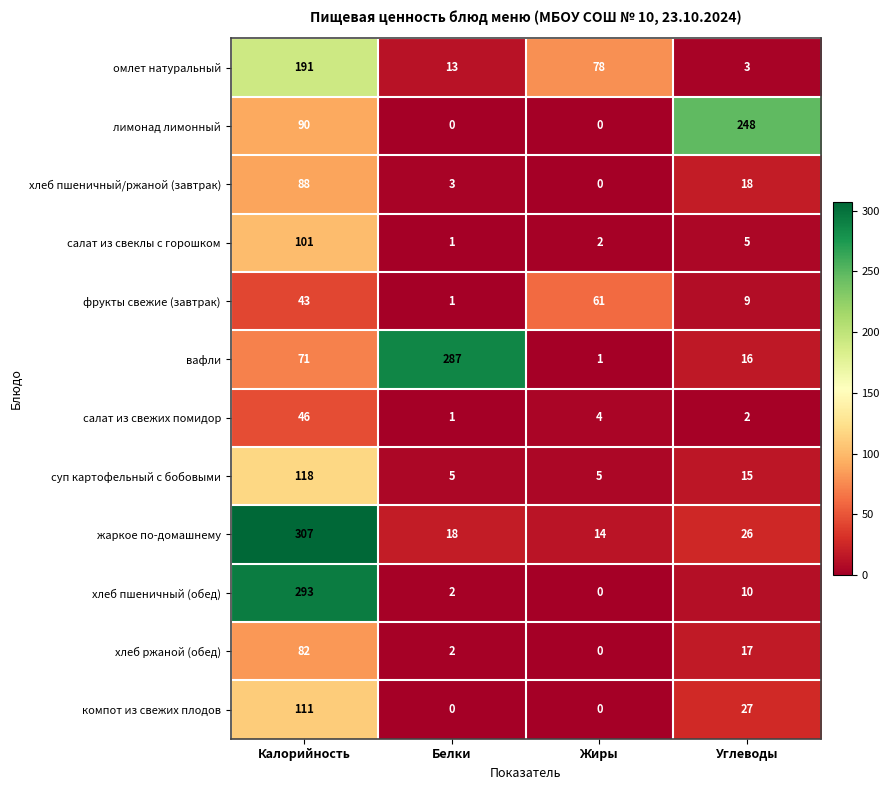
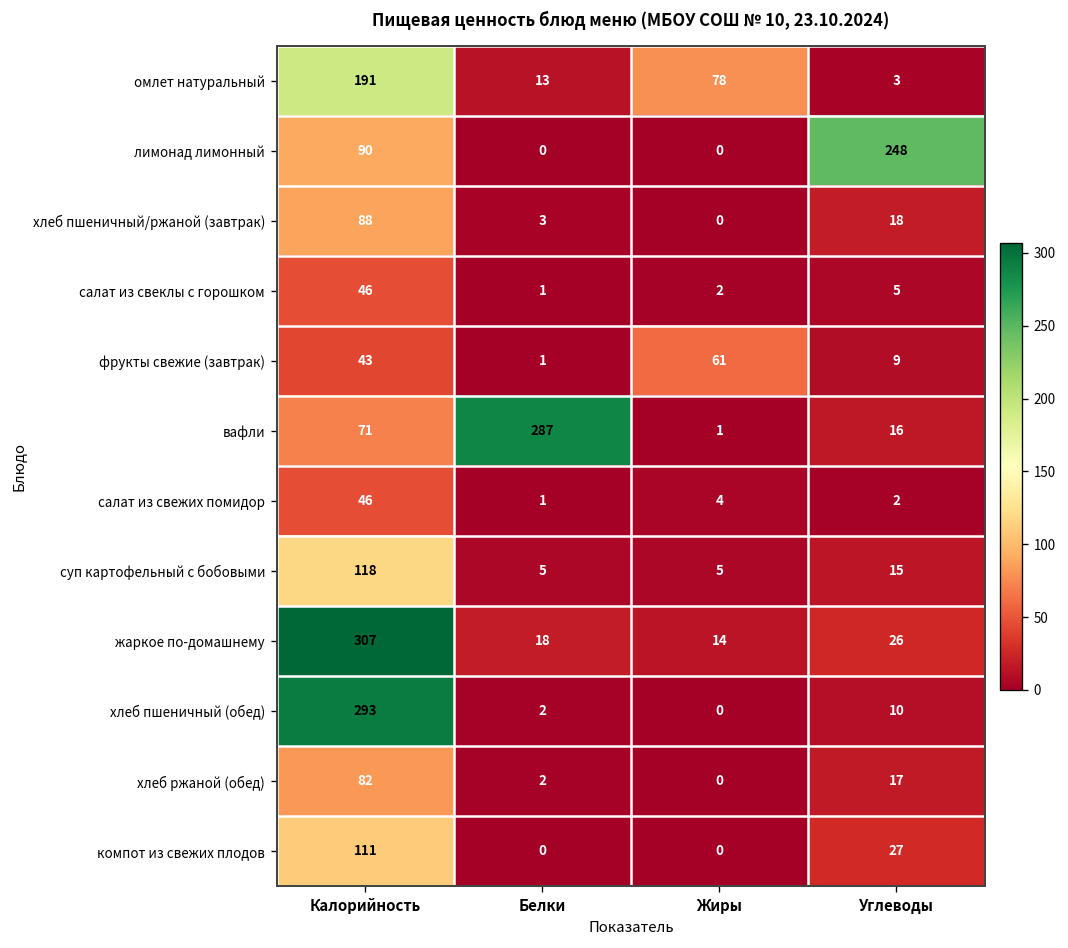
  {
    "омлет натуральный": {
      "Калорийность": 191,
      "Белки": 13,
      "Жиры": 78,
      "Углеводы": 3
    },
    "лимонад лимонный": {
      "Калорийность": 90,
      "Белки": 0,
      "Жиры": 0,
      "Углеводы": 248
    },
    "хлеб пшеничный/ржаной (завтрак)": {
      "Калорийность": 88,
      "Белки": 3,
      "Жиры": 0,
      "Углеводы": 18
    },
    "салат из свеклы с горошком": {
-     "Калорийность": 101,
+     "Калорийность": 46,
      "Белки": 1,
      "Жиры": 2,
      "Углеводы": 5
    },
    "фрукты свежие (завтрак)": {
      "Калорийность": 43,
      "Белки": 1,
      "Жиры": 61,
      "Углеводы": 9
    },
    "вафли": {
      "Калорийность": 71,
      "Белки": 287,
      "Жиры": 1,
      "Углеводы": 16
    },
    "салат из свежих помидор": {
      "Калорийность": 46,
      "Белки": 1,
      "Жиры": 4,
      "Углеводы": 2
    },
    "суп картофельный с бобовыми": {
      "Калорийность": 118,
      "Белки": 5,
      "Жиры": 5,
      "Углеводы": 15
    },
    "жаркое по-домашнему": {
      "Калорийность": 307,
      "Белки": 18,
      "Жиры": 14,
      "Углеводы": 26
    },
    "хлеб пшеничный (обед)": {
      "Калорийность": 293,
      "Белки": 2,
      "Жиры": 0,
      "Углеводы": 10
    },
    "хлеб ржаной (обед)": {
      "Калорийность": 82,
      "Белки": 2,
      "Жиры": 0,
      "Углеводы": 17
    },
    "компот из свежих плодов": {
      "Калорийность": 111,
      "Белки": 0,
      "Жиры": 0,
      "Углеводы": 27
    }
  }
